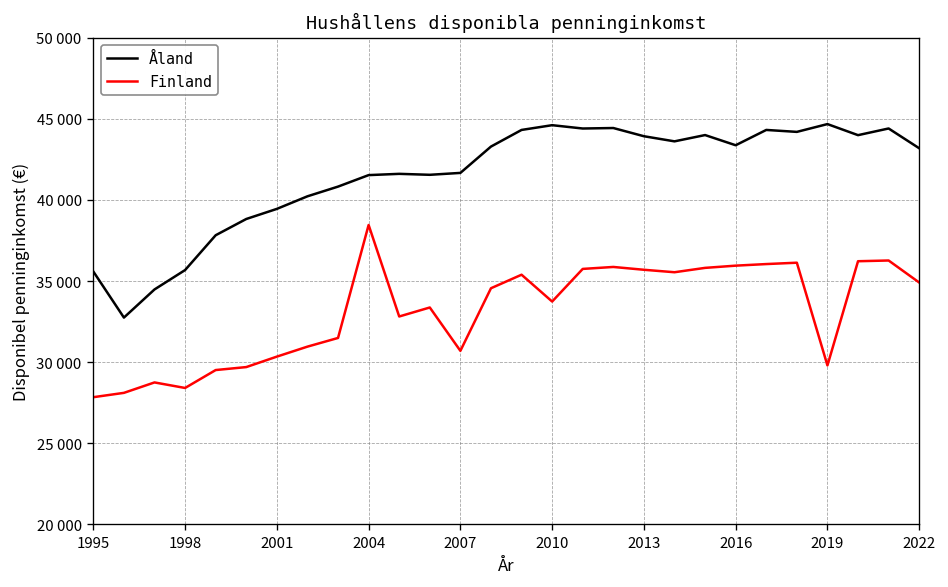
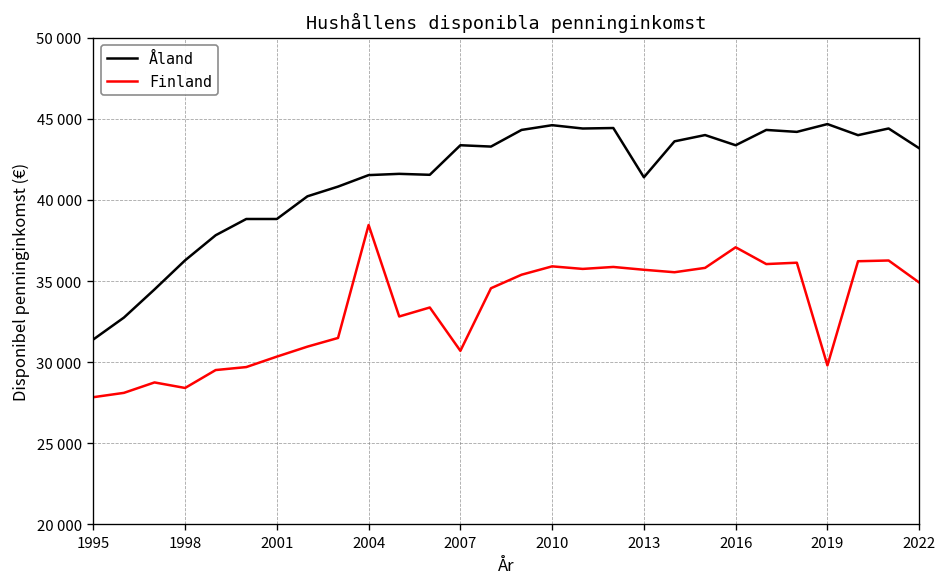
  {
    "Åland": {
-     "1995": 35600,
-     "1998": 35700,
-     "2001": 39500,
+     "1995": 31400,
+     "1998": 36300,
+     "2001": 38800,
      "2004": 41500,
-     "2007": 41700,
+     "2007": 43400,
      "2010": 44600,
-     "2013": 43900,
+     "2013": 41400,
      "2016": 43400,
      "2019": 44700,
      "2022": 43200
    },
    "Finland": {
      "1995": 27800,
      "1998": 28400,
      "2001": 30300,
      "2004": 38500,
      "2007": 30700,
-     "2010": 33700,
+     "2010": 35900,
      "2013": 35700,
-     "2016": 35900,
+     "2016": 37100,
      "2019": 29800,
      "2022": 34900
    }
  }
